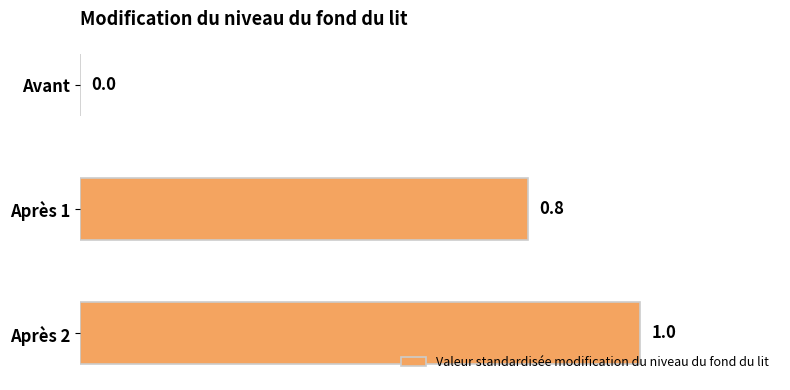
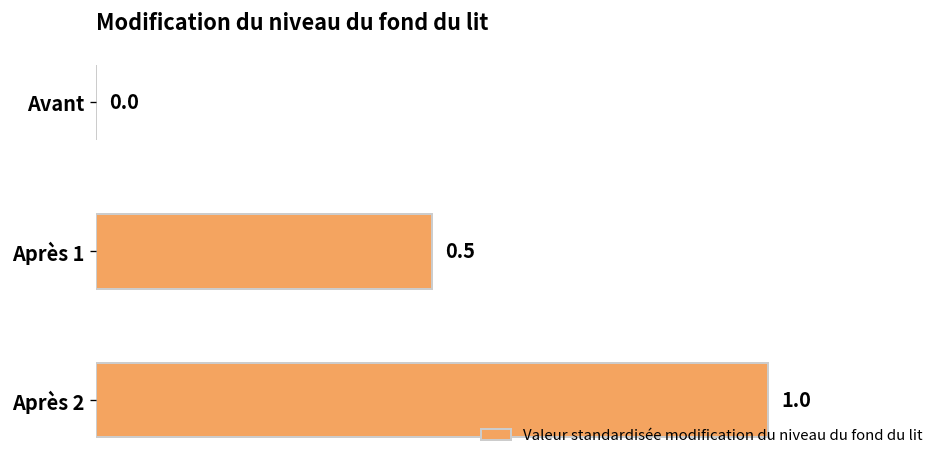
  {
    "Avant": 0.0,
-   "Après 1": 0.8,
+   "Après 1": 0.5,
    "Après 2": 1.0
  }
